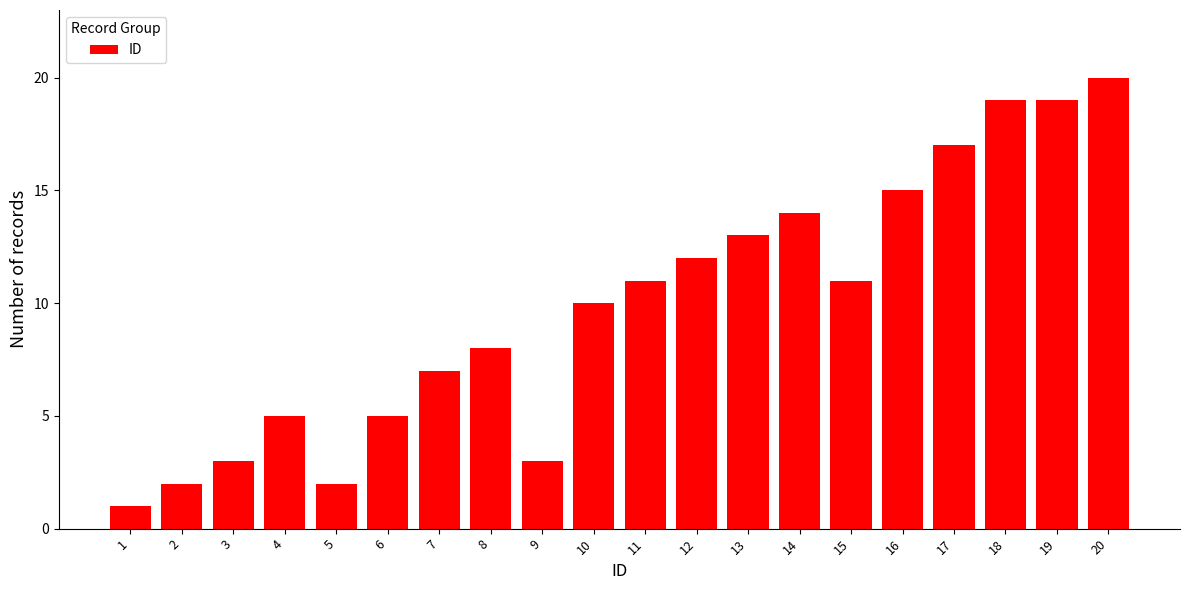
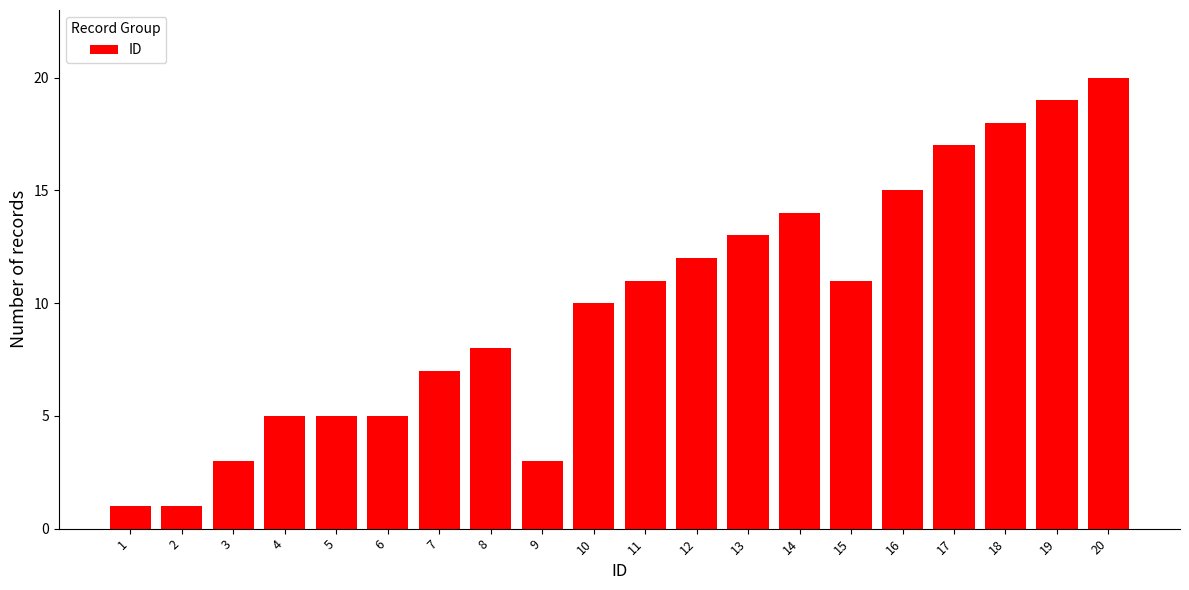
  {
    "1": 1,
-   "2": 2,
+   "2": 1,
    "3": 3,
    "4": 5,
-   "5": 2,
+   "5": 5,
    "6": 5,
    "7": 7,
    "8": 8,
    "9": 3,
    "10": 10,
    "11": 11,
    "12": 12,
    "13": 13,
    "14": 14,
    "15": 11,
    "16": 15,
    "17": 17,
-   "18": 19,
+   "18": 18,
    "19": 19,
    "20": 20
  }
